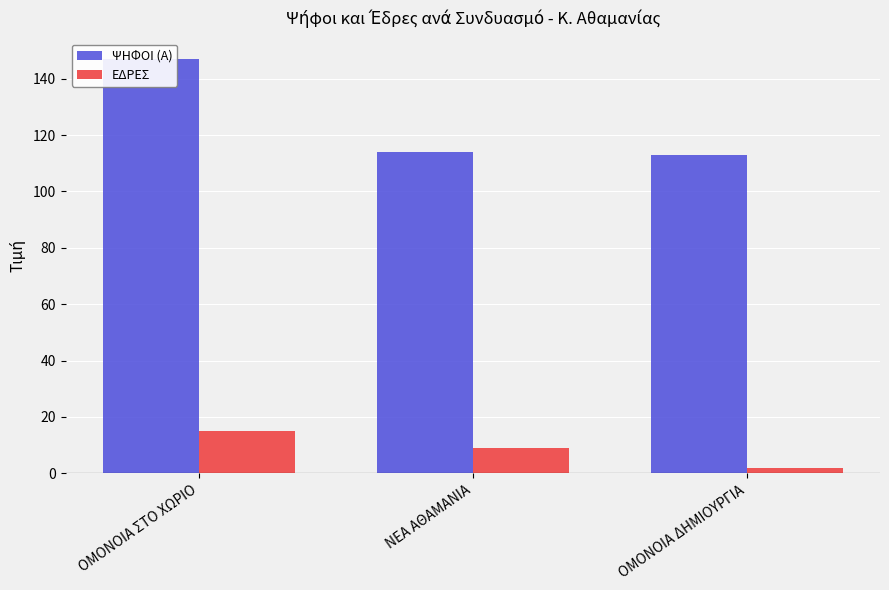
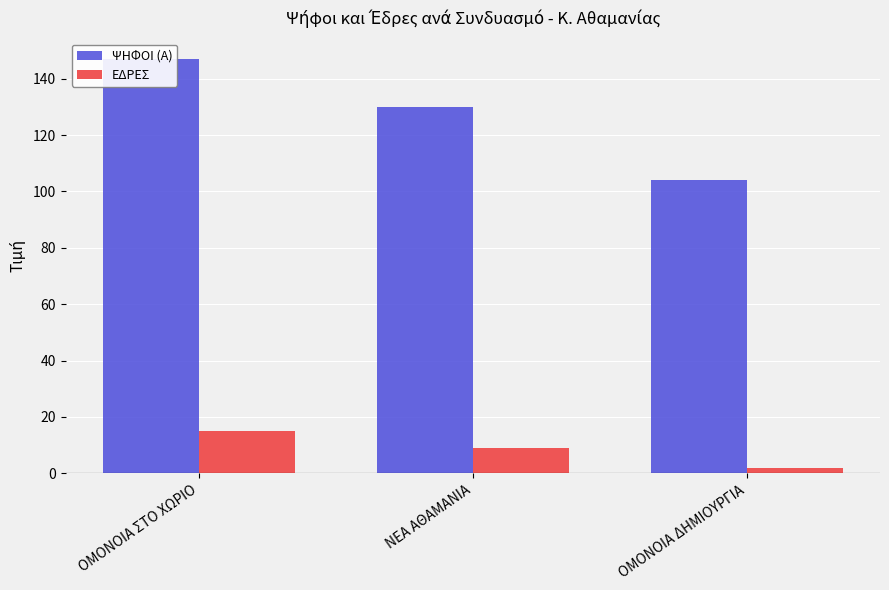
  {
    "ΨΗΦΟΙ (Α)": {
-     "ΝΕΑ ΑΘΑΜΑΝΙΑ": 114,
-     "ΟΜΟΝΟΙΑ ΔΗΜΙΟΥΡΓΙΑ": 113
+     "ΝΕΑ ΑΘΑΜΑΝΙΑ": 130,
+     "ΟΜΟΝΟΙΑ ΔΗΜΙΟΥΡΓΙΑ": 104
    },
    "ΕΔΡΕΣ": {
      "ΟΜΟΝΟΙΑ ΣΤΟ ΧΩΡΙΟ": 15,
      "ΝΕΑ ΑΘΑΜΑΝΙΑ": 9,
      "ΟΜΟΝΟΙΑ ΔΗΜΙΟΥΡΓΙΑ": 2
    }
  }
